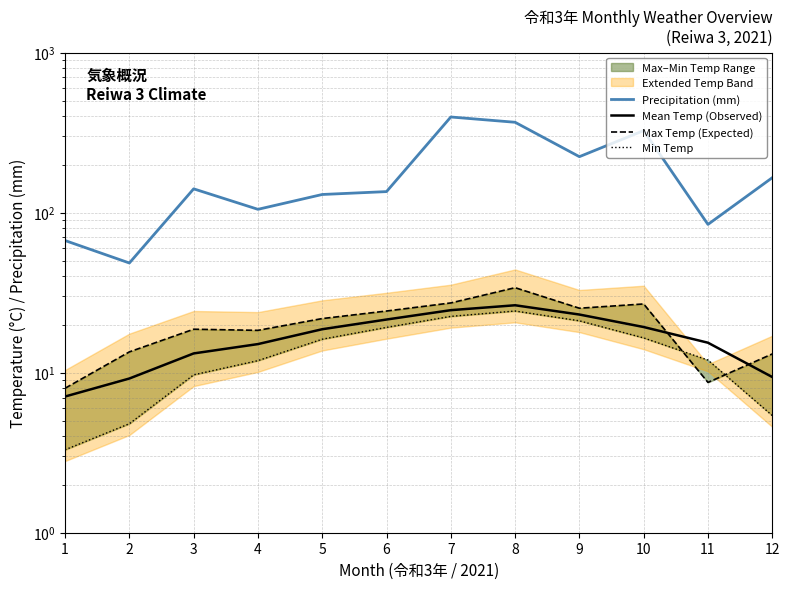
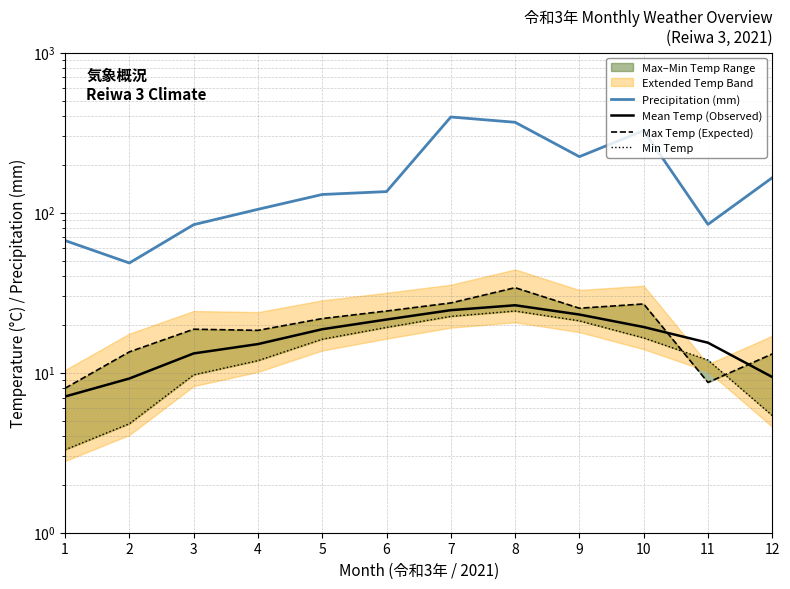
  {
    "Precipitation (mm)": {
      "1": 67,
      "2": 49,
-     "3": 140,
+     "3": 80,
      "4": 110,
      "5": 130,
      "6": 140,
      "7": 400,
      "8": 370,
      "9": 220,
      "11": 80,
      "12": 170
    }
  }
